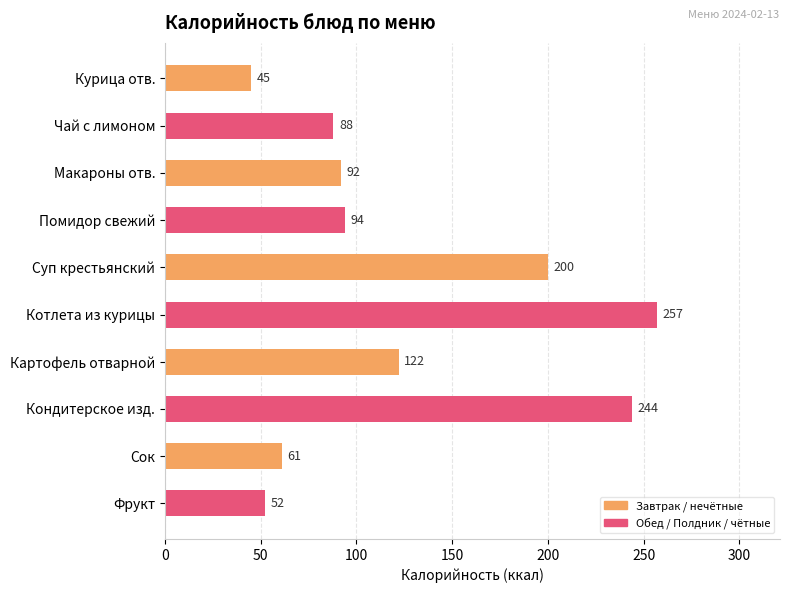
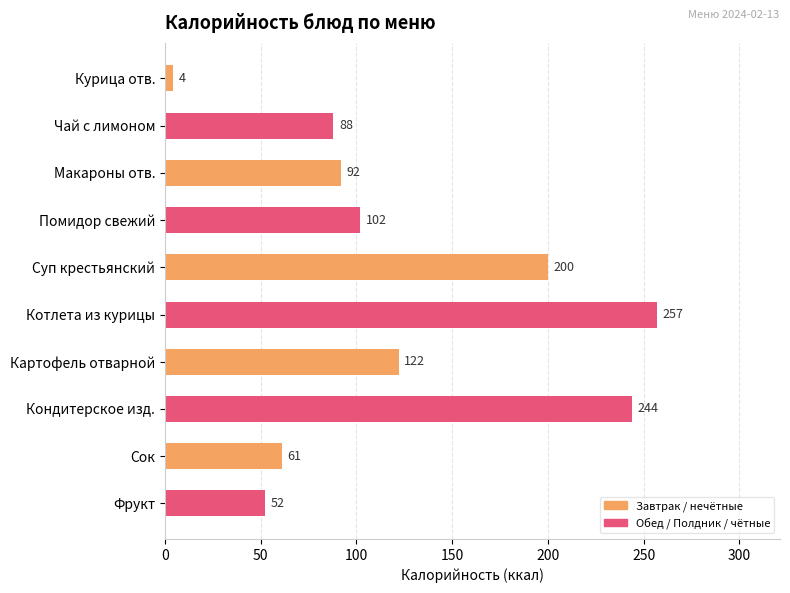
  {
-   "Курица отв.": 45,
+   "Курица отв.": 4,
    "Чай с лимоном": 88,
    "Макароны отв.": 92,
-   "Помидор свежий": 94,
+   "Помидор свежий": 102,
    "Суп крестьянский": 200,
    "Котлета из курицы": 257,
    "Картофель отварной": 122,
    "Кондитерское изд.": 244,
    "Сок": 61,
    "Фрукт": 52
  }
